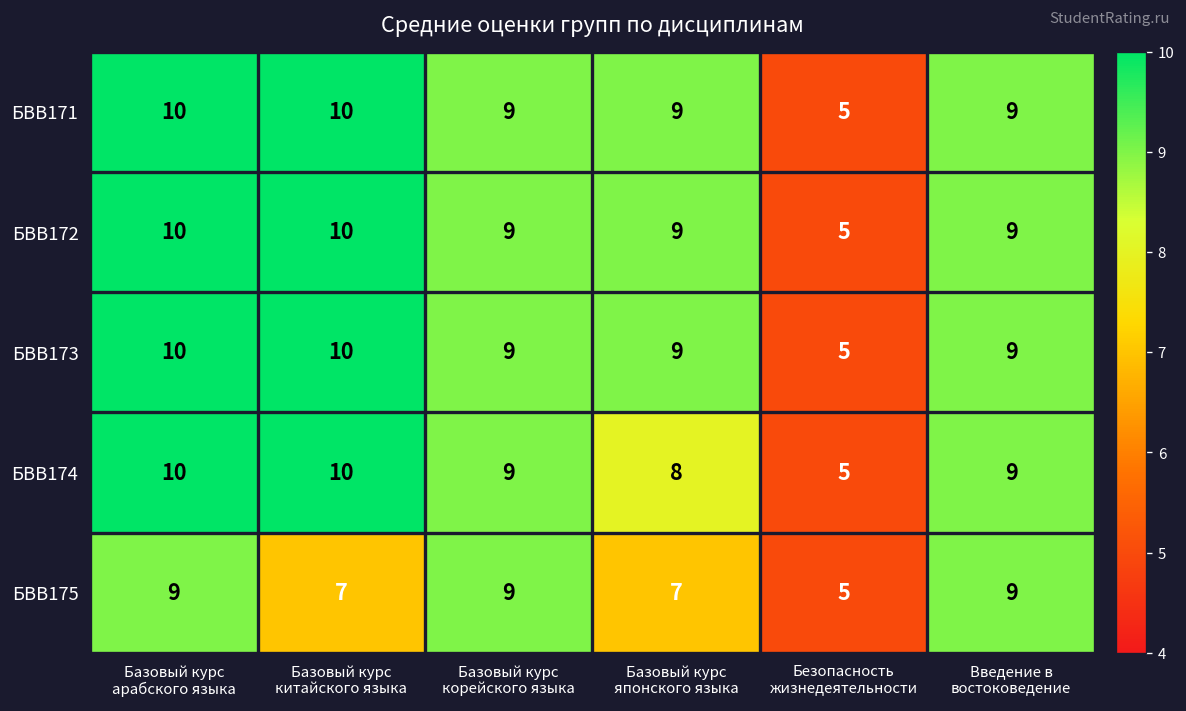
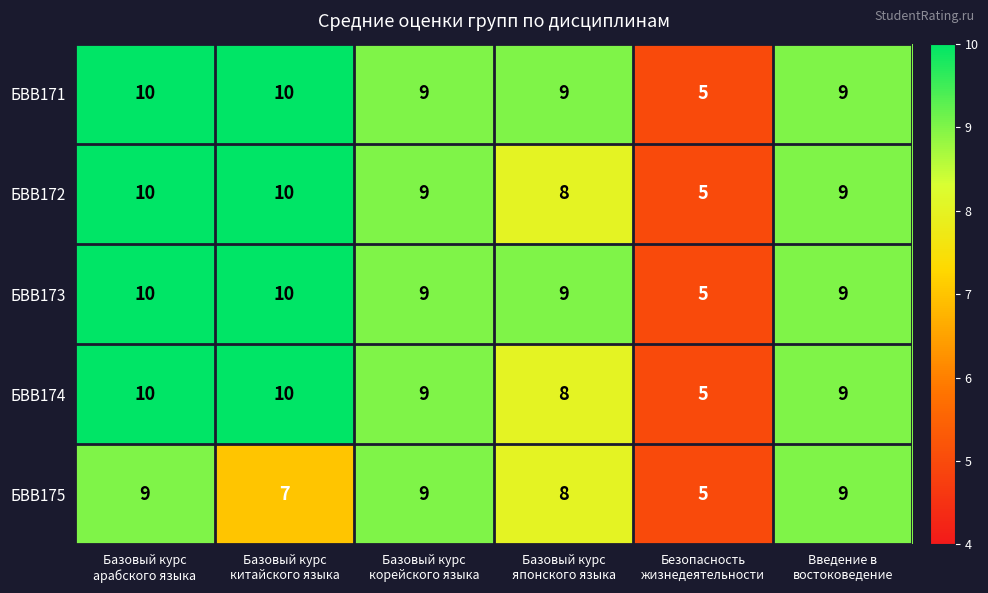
  {
    "БВВ171": {
      "Базовый курс арабского языка": 10,
      "Базовый курс китайского языка": 10,
      "Базовый курс корейского языка": 9,
      "Базовый курс японского языка": 9,
      "Безопасность жизнедеятельности": 5,
      "Введение в востоковедение": 9
    },
    "БВВ172": {
      "Базовый курс арабского языка": 10,
      "Базовый курс китайского языка": 10,
      "Базовый курс корейского языка": 9,
-     "Базовый курс японского языка": 9,
+     "Базовый курс японского языка": 8,
      "Безопасность жизнедеятельности": 5,
      "Введение в востоковедение": 9
    },
    "БВВ173": {
      "Базовый курс арабского языка": 10,
      "Базовый курс китайского языка": 10,
      "Базовый курс корейского языка": 9,
      "Базовый курс японского языка": 9,
      "Безопасность жизнедеятельности": 5,
      "Введение в востоковедение": 9
    },
    "БВВ174": {
      "Базовый курс арабского языка": 10,
      "Базовый курс китайского языка": 10,
      "Базовый курс корейского языка": 9,
      "Базовый курс японского языка": 8,
      "Безопасность жизнедеятельности": 5,
      "Введение в востоковедение": 9
    },
    "БВВ175": {
      "Базовый курс арабского языка": 9,
      "Базовый курс китайского языка": 7,
      "Базовый курс корейского языка": 9,
-     "Базовый курс японского языка": 7,
+     "Базовый курс японского языка": 8,
      "Безопасность жизнедеятельности": 5,
      "Введение в востоковедение": 9
    }
  }
